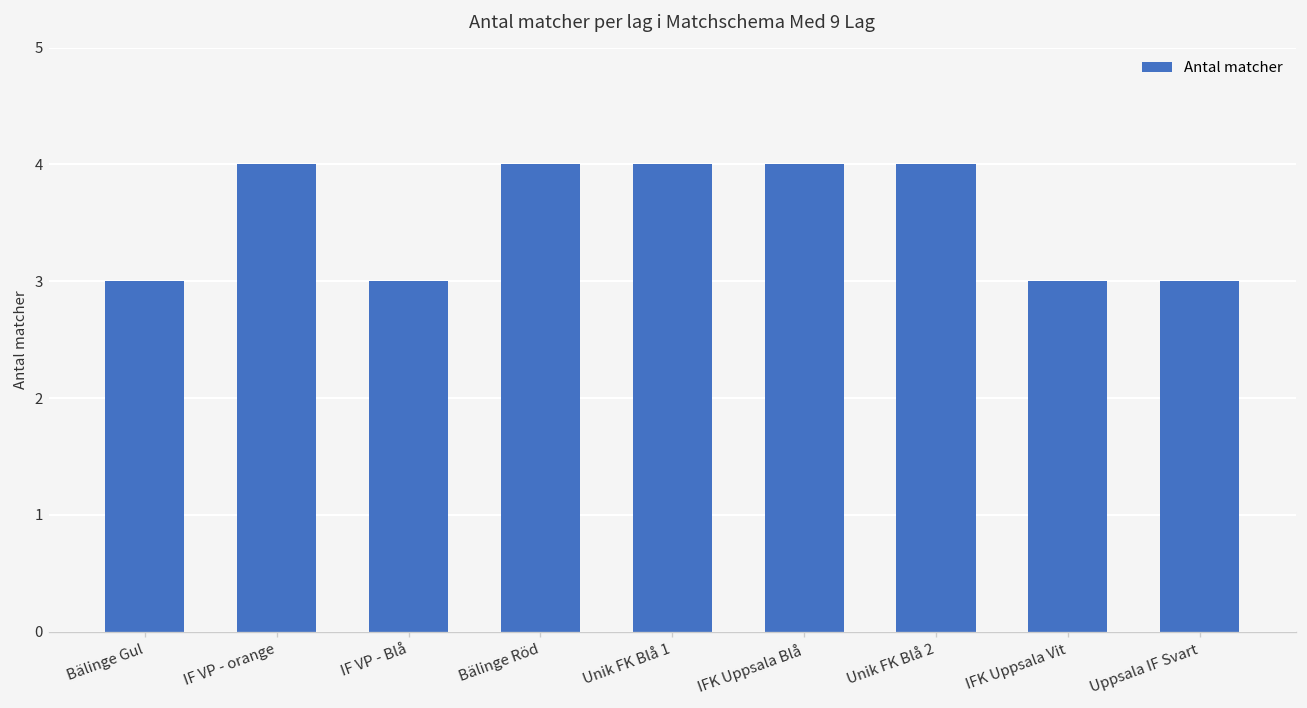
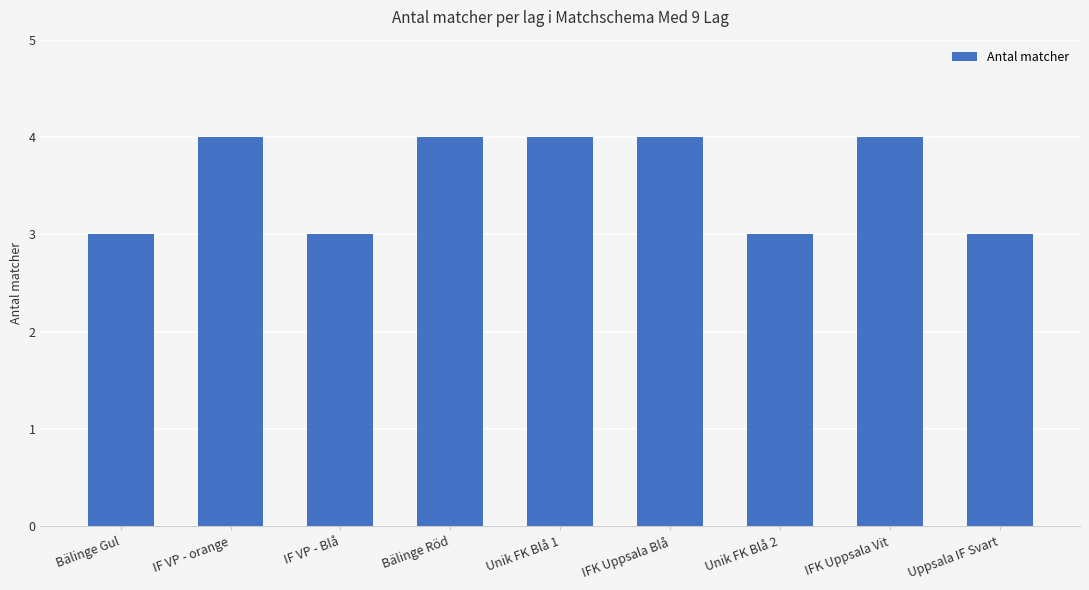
  {
    "Bälinge Gul": 3,
    "IF VP - orange": 4,
    "IF VP - Blå": 3,
    "Bälinge Röd": 4,
    "Unik FK Blå 1": 4,
    "IFK Uppsala Blå": 4,
-   "Unik FK Blå 2": 4,
-   "IFK Uppsala Vit": 3,
+   "Unik FK Blå 2": 3,
+   "IFK Uppsala Vit": 4,
    "Uppsala IF Svart": 3
  }
